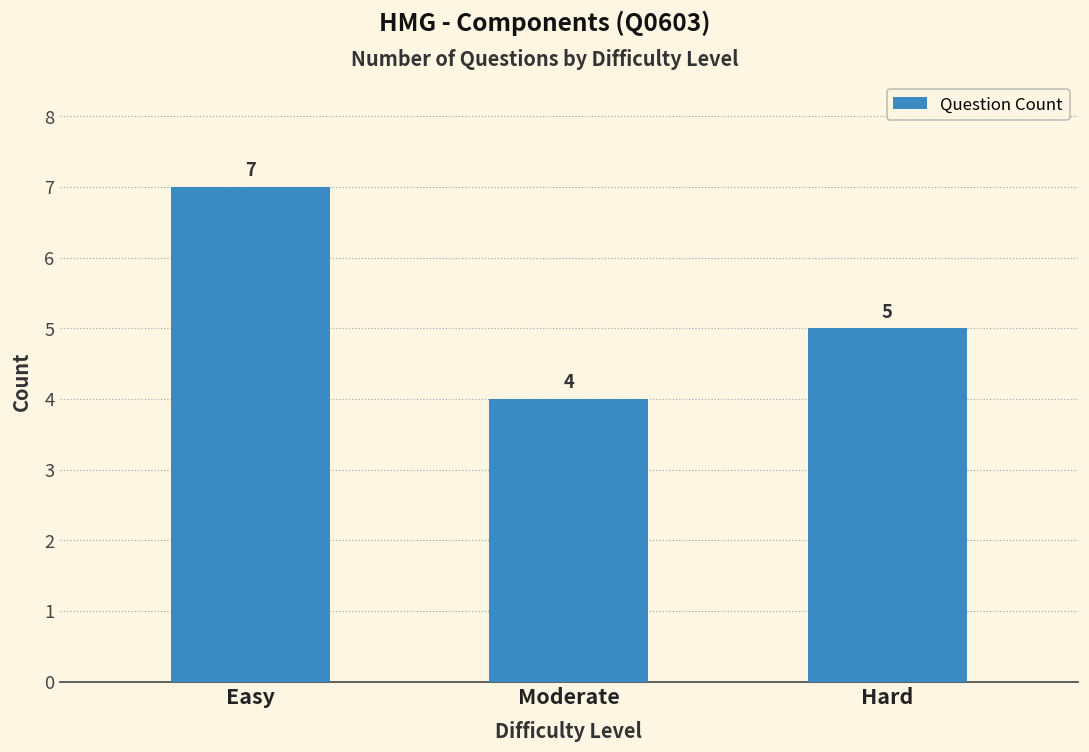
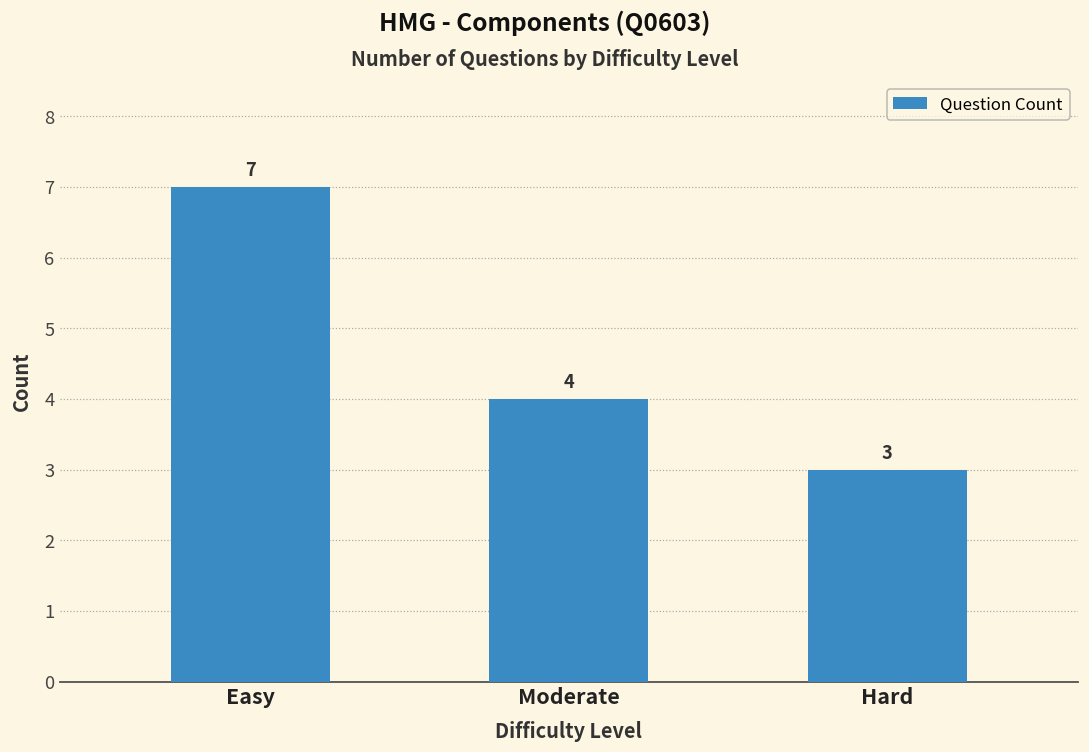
  {
    "Easy": 7,
    "Moderate": 4,
-   "Hard": 5
+   "Hard": 3
  }
